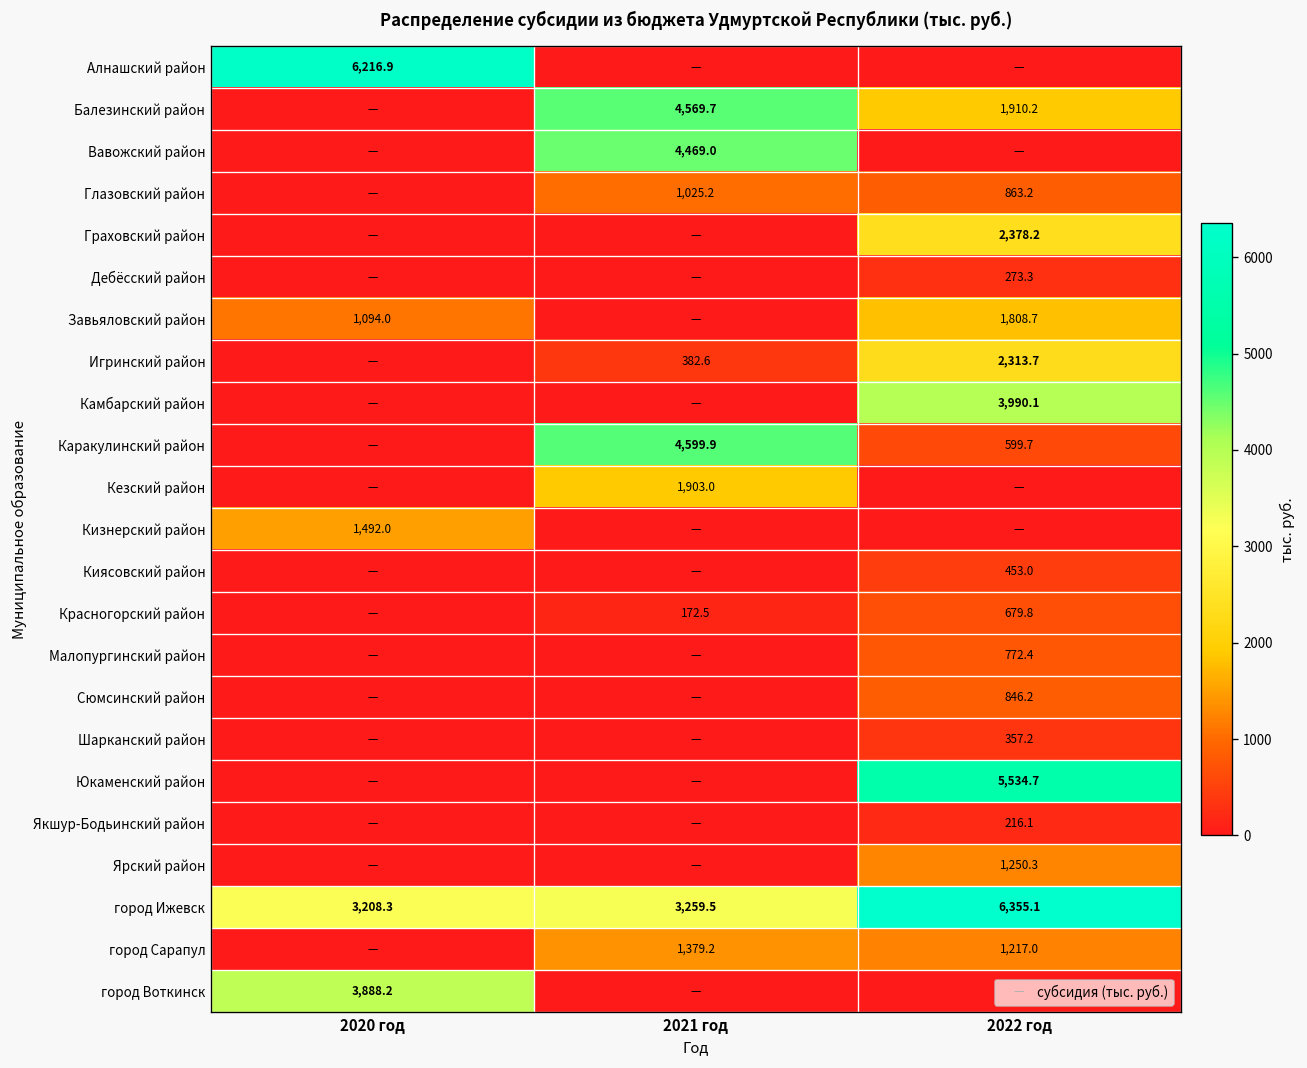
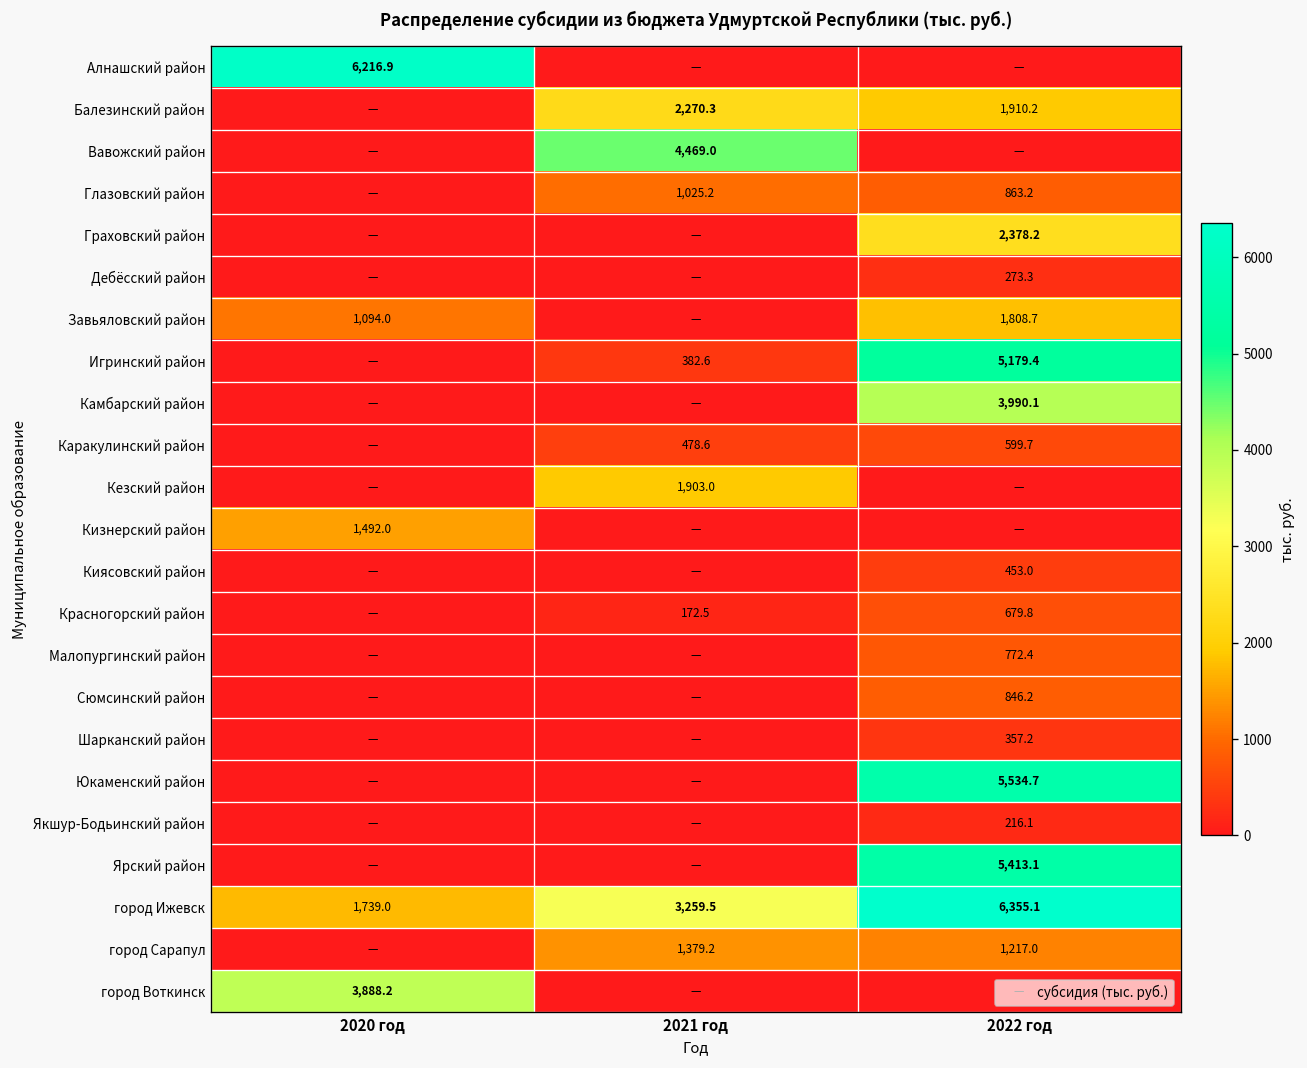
  {
    "Алнашский район": {
      "2020 год": "6,216.9"
    },
    "Балезинский район": {
-     "2021 год": "4,569.7",
+     "2021 год": "2,270.3",
      "2022 год": "1,910.2"
    },
    "Вавожский район": {
      "2021 год": "4,469.0"
    },
    "Глазовский район": {
      "2021 год": "1,025.2",
      "2022 год": "863.2"
    },
    "Граховский район": {
      "2022 год": "2,378.2"
    },
    "Дебёсский район": {
      "2022 год": "273.3"
    },
    "Завьяловский район": {
      "2020 год": "1,094.0",
      "2022 год": "1,808.7"
    },
    "Игринский район": {
      "2021 год": "382.6",
-     "2022 год": "2,313.7"
+     "2022 год": "5,179.4"
    },
    "Камбарский район": {
      "2022 год": "3,990.1"
    },
    "Каракулинский район": {
-     "2021 год": "4,599.9",
+     "2021 год": "478.6",
      "2022 год": "599.7"
    },
    "Кезский район": {
      "2021 год": "1,903.0"
    },
    "Кизнерский район": {
      "2020 год": "1,492.0"
    },
    "Киясовский район": {
      "2022 год": "453.0"
    },
    "Красногорский район": {
      "2021 год": "172.5",
      "2022 год": "679.8"
    },
    "Малопургинский район": {
      "2022 год": "772.4"
    },
    "Сюмсинский район": {
      "2022 год": "846.2"
    },
    "Шарканский район": {
      "2022 год": "357.2"
    },
    "Юкаменский район": {
      "2022 год": "5,534.7"
    },
    "Якшур-Бодьинский район": {
      "2022 год": "216.1"
    },
    "Ярский район": {
-     "2022 год": "1,250.3"
+     "2022 год": "5,413.1"
    },
    "город Ижевск": {
-     "2020 год": "3,208.3",
+     "2020 год": "1,739.0",
      "2021 год": "3,259.5",
      "2022 год": "6,355.1"
    },
    "город Сарапул": {
      "2021 год": "1,379.2",
      "2022 год": "1,217.0"
    },
    "город Воткинск": {
      "2020 год": "3,888.2"
    }
  }
